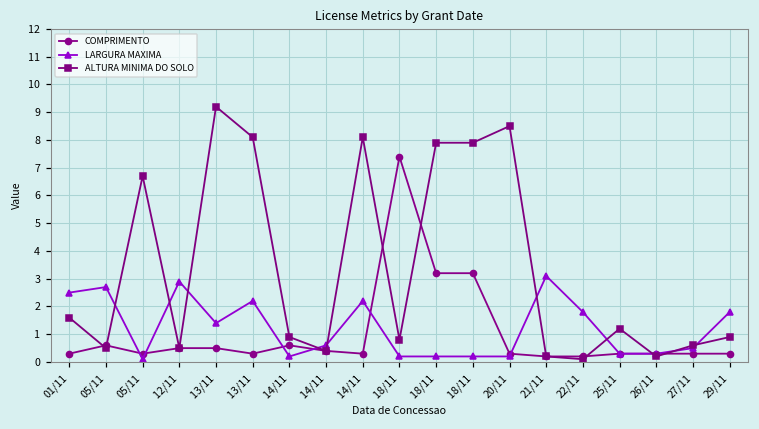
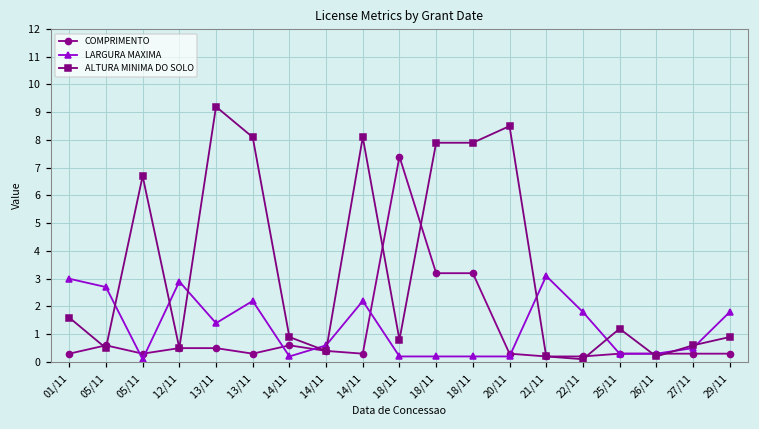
  {
    "LARGURA MAXIMA": {
-     "01/11": 2.5,
+     "01/11": 3.0,
      "12/11": 2.9,
      "21/11": 3.1,
      "22/11": 1.8,
      "29/11": 1.8
    }
  }
